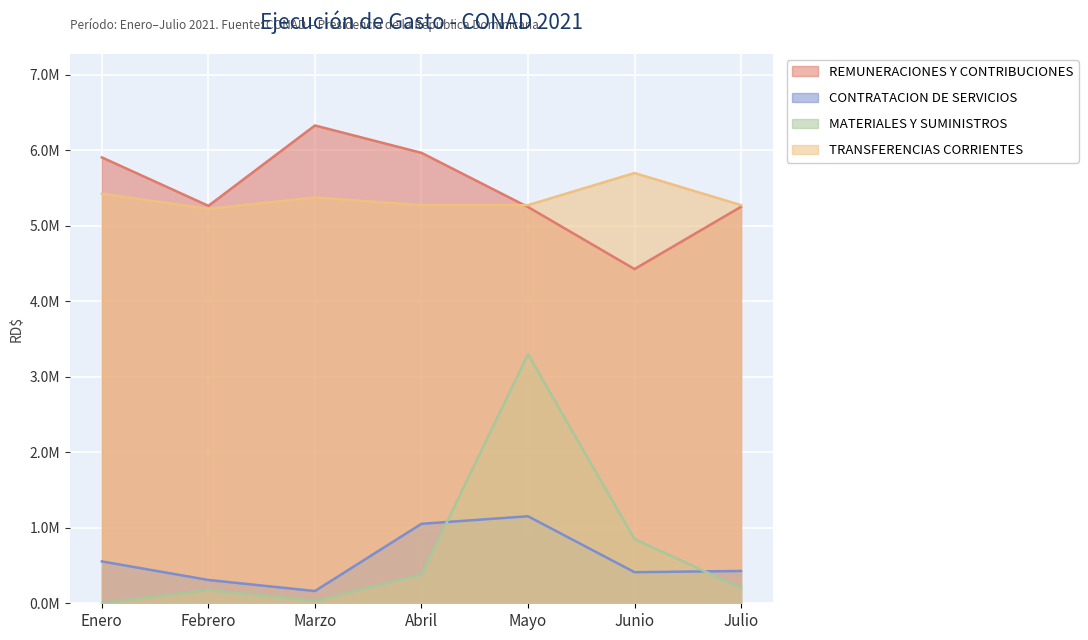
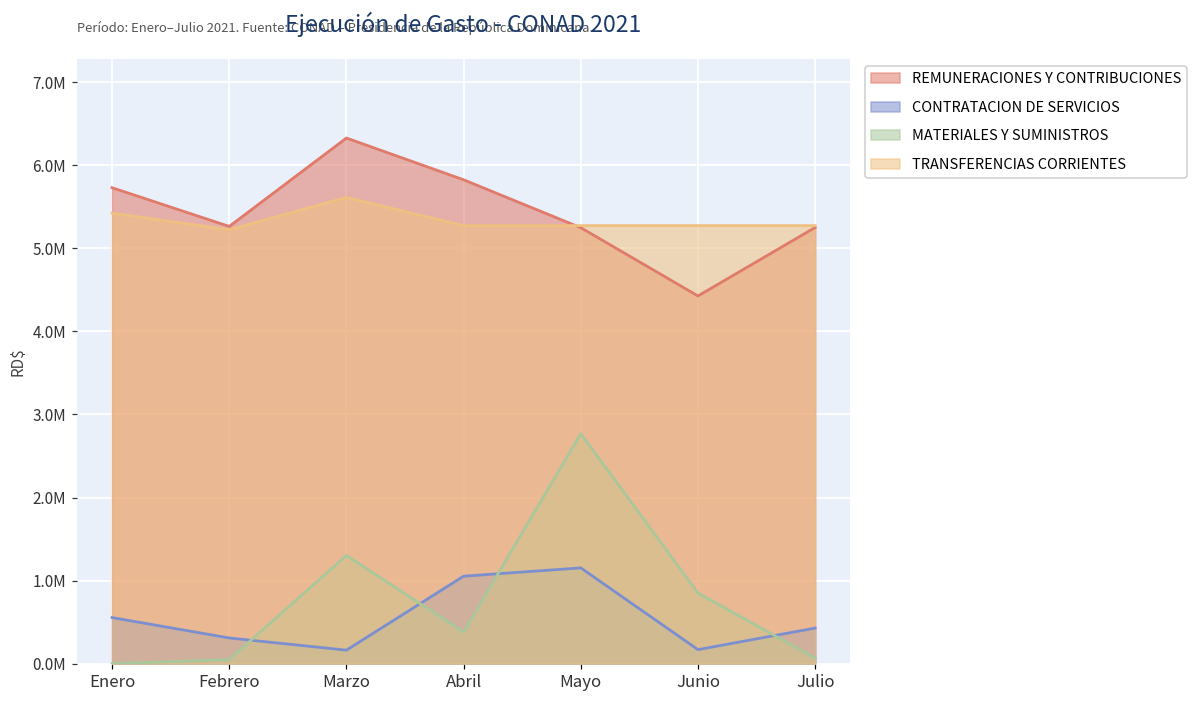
  {
    "REMUNERACIONES Y CONTRIBUCIONES": {
-     "Enero": 5900000,
+     "Enero": 5700000,
      "Febrero": 5300000,
      "Marzo": 6300000,
-     "Abril": 6000000,
+     "Abril": 5800000,
      "Junio": 4400000
    },
    "CONTRATACION DE SERVICIOS": {
      "Enero": 600000,
      "Febrero": 300000,
      "Marzo": 200000,
      "Abril": 1100000,
      "Mayo": 1200000,
-     "Junio": 400000,
+     "Junio": 200000,
      "Julio": 400000
    },
    "MATERIALES Y SUMINISTROS": {
      "Enero": 0,
-     "Febrero": 200000,
-     "Marzo": 0,
+     "Febrero": 0,
+     "Marzo": 1300000,
      "Abril": 400000,
-     "Mayo": 3300000,
+     "Mayo": 2800000,
      "Junio": 900000,
-     "Julio": 200000
+     "Julio": 100000
    },
    "TRANSFERENCIAS CORRIENTES": {
      "Enero": 5400000,
      "Febrero": 5200000,
-     "Marzo": 5400000,
+     "Marzo": 5600000,
      "Abril": 5300000,
-     "Junio": 5700000
+     "Junio": 5300000
    }
  }
